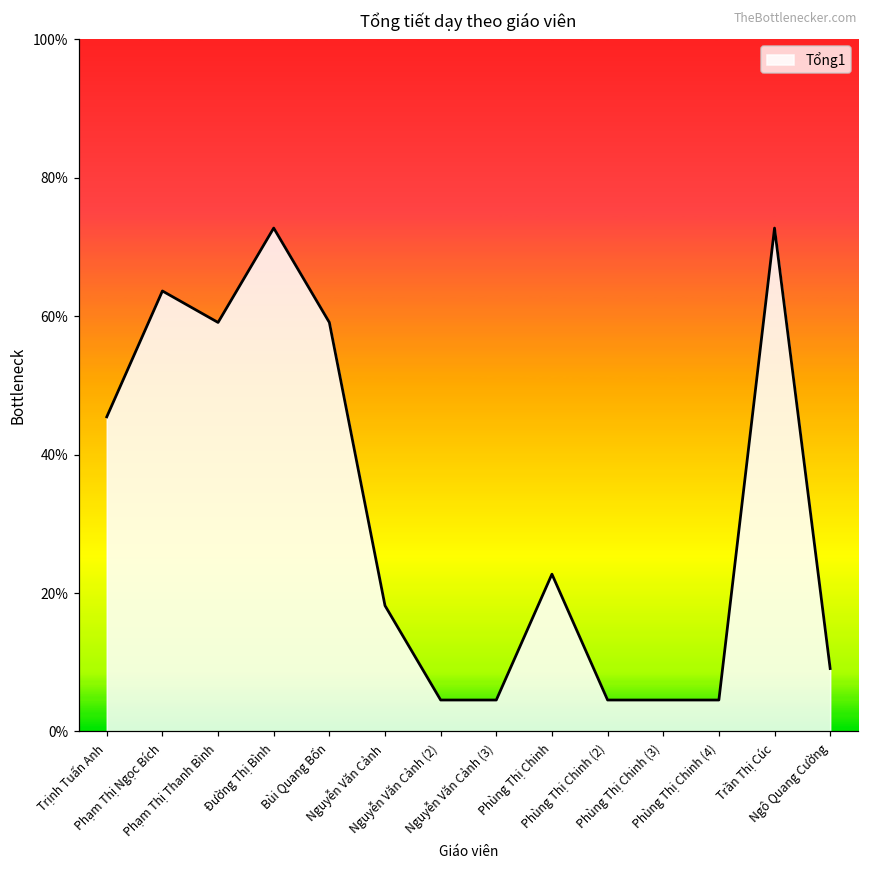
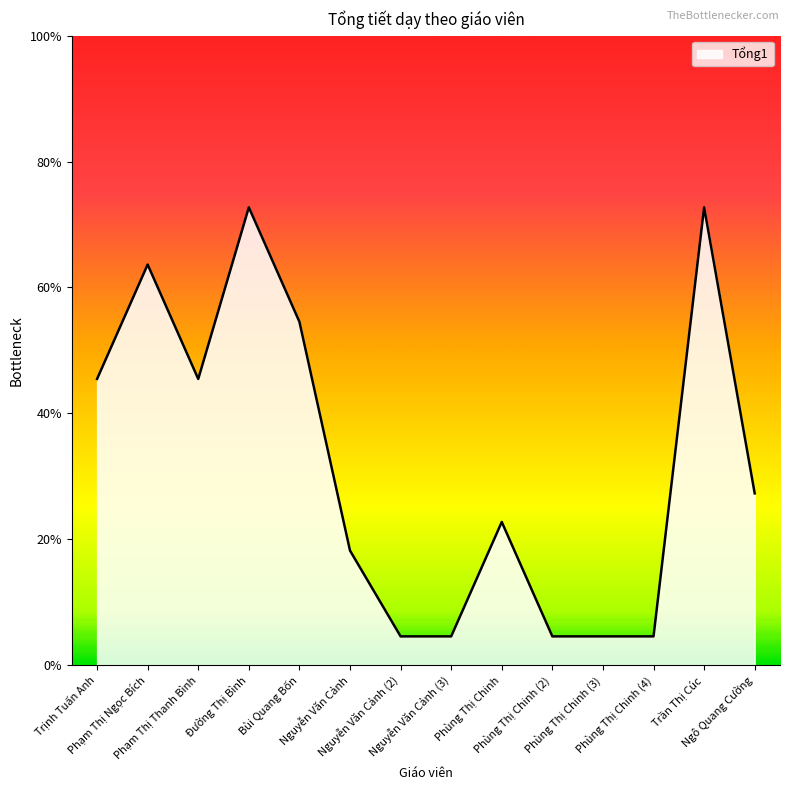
  {
    "Trịnh Tuấn Anh": "45%",
    "Phạm Thị Ngọc Bích": "64%",
-   "Phạm Thị Thanh Bình": "59%",
+   "Phạm Thị Thanh Bình": "45%",
    "Đường Thị Bình": "73%",
-   "Bùi Quang Bốn": "59%",
+   "Bùi Quang Bốn": "55%",
    "Nguyễn Văn Cảnh": "18%",
    "Nguyễn Văn Cảnh (2)": "5%",
    "Nguyễn Văn Cảnh (3)": "5%",
    "Phùng Thị Chinh": "23%",
    "Phùng Thị Chinh (2)": "5%",
    "Phùng Thị Chinh (3)": "5%",
    "Phùng Thị Chinh (4)": "5%",
    "Trần Thị Cúc": "73%",
-   "Ngô Quang Cường": "9%"
+   "Ngô Quang Cường": "27%"
  }
